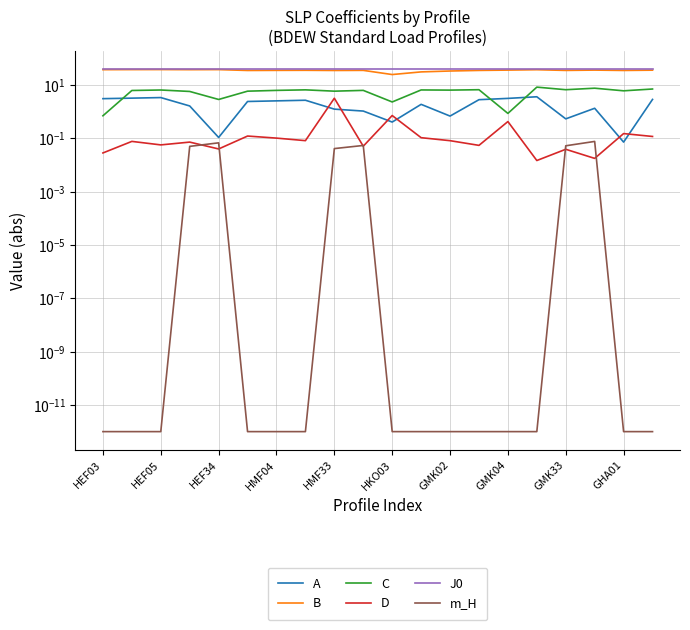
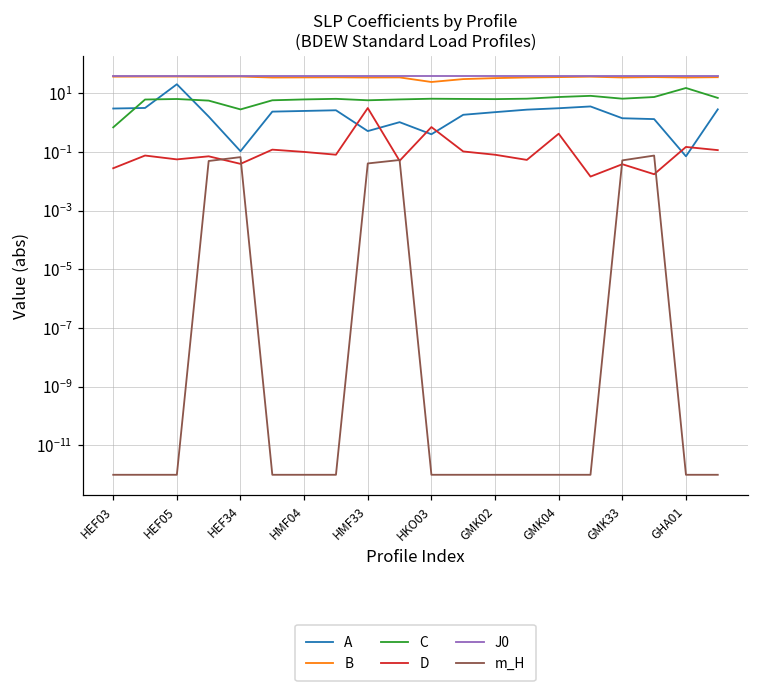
  {
    "A": {
      "HEF03": 3,
-     "HEF05": 3,
+     "HEF05": 20,
      "HEF34": 0.1,
      "HMF04": 3,
-     "HMF33": 1,
+     "HMF33": 0.5,
      "HKO03": 0.4,
-     "GMK02": 0.7,
+     "GMK02": 2,
      "GMK04": 3,
-     "GMK33": 0.5,
+     "GMK33": 1,
      "GHA01": 0.07
    },
    "B": {
      "HKO03": 20
    },
    "C": {
      "HEF03": 0.7,
      "HEF05": 6,
      "HEF34": 3,
      "HMF04": 6,
      "HMF33": 6,
-     "HKO03": 2,
+     "HKO03": 7,
      "GMK02": 6,
-     "GMK04": 0.9,
+     "GMK04": 8,
      "GMK33": 7,
-     "GHA01": 6
+     "GHA01": 20
    },
    "D": {
      "HEF03": 0.03,
      "HEF05": 0.06,
      "HEF34": 0.04,
      "HMF04": 0.1,
      "HMF33": 3,
      "HKO03": 0.7,
      "GMK02": 0.08,
      "GMK04": 0.4,
      "GMK33": 0.04,
      "GHA01": 0.1
    },
    "J0": {
      "HKO03": 40
    },
    "m_H": {
      "HEF03": 0.000000000001,
      "HEF05": 0.000000000001,
      "HEF34": 0.07,
      "HMF04": 0.000000000001,
      "HMF33": 0.04,
      "HKO03": 0.000000000001,
      "GMK02": 0.000000000001,
      "GMK04": 0.000000000001,
      "GMK33": 0.05,
      "GHA01": 0.000000000001
    }
  }
